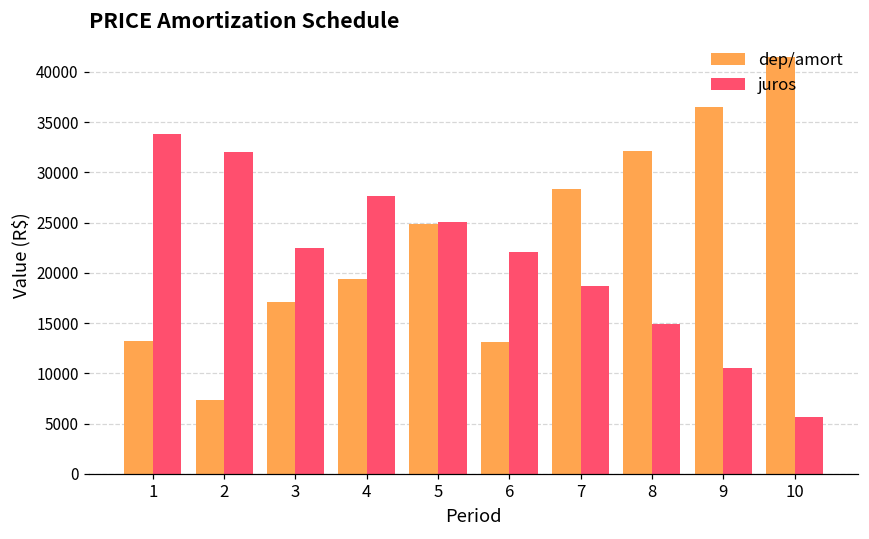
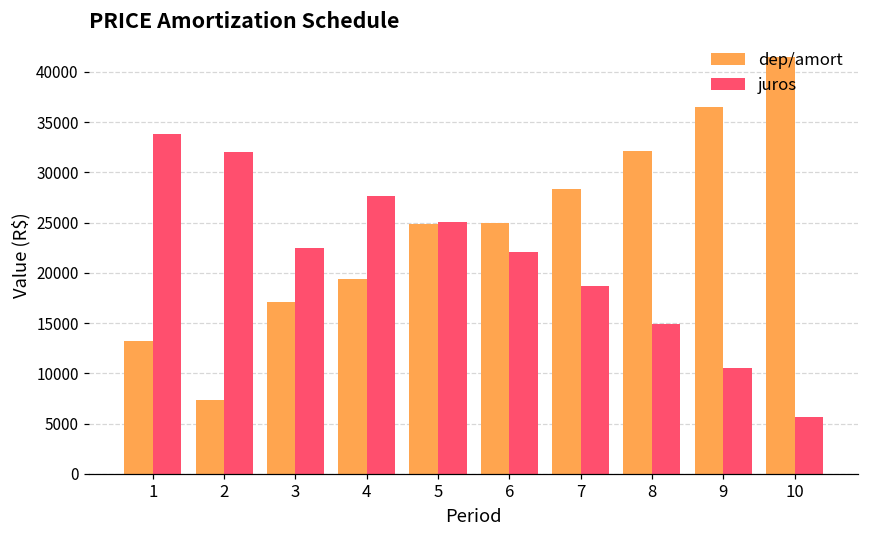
  {
    "dep/amort": {
      "1": 13000,
      "2": 7000,
      "3": 17000,
      "4": 19000,
      "5": 25000,
-     "6": 13000,
+     "6": 25000,
      "7": 28000,
      "8": 32000,
      "9": 37000,
      "10": 41000
    },
    "juros": {
      "1": 34000,
      "2": 32000,
      "3": 23000,
      "4": 28000,
      "5": 25000,
      "6": 22000,
      "7": 19000,
      "8": 15000,
      "9": 11000,
      "10": 6000
    }
  }
